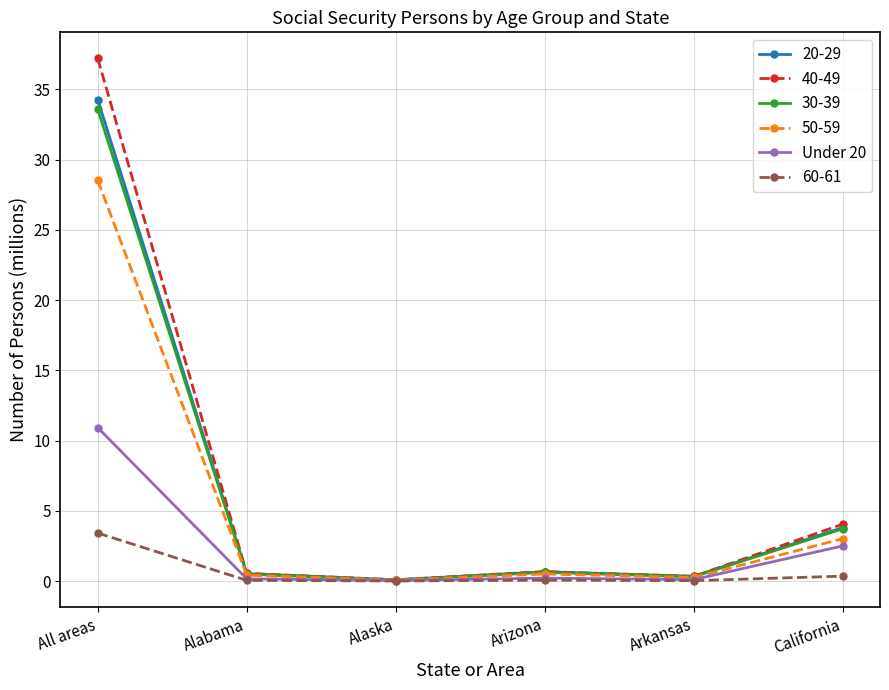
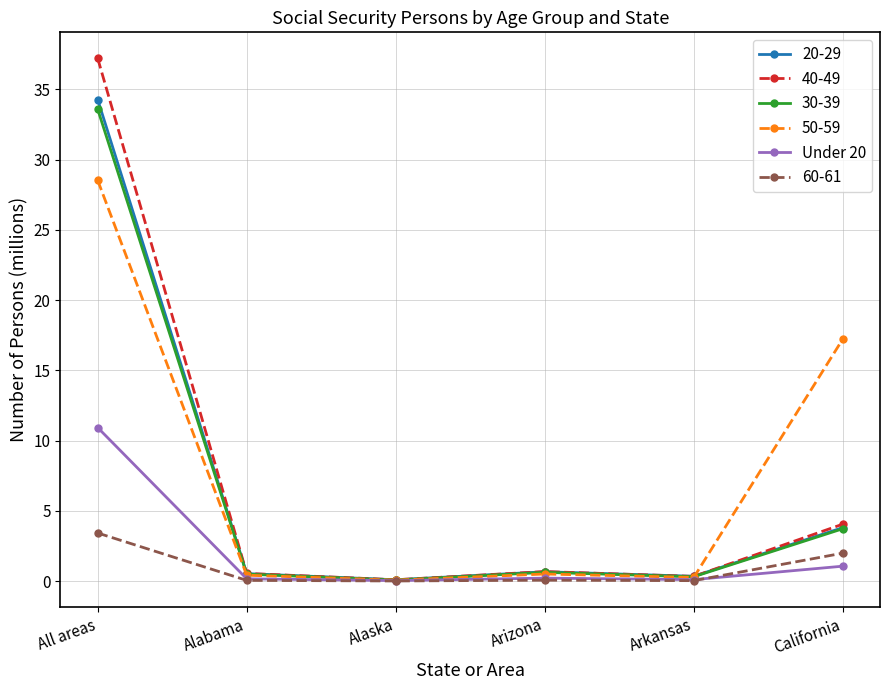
  {
    "20-29": {
      "All areas": 34.3
    },
    "40-49": {
      "All areas": 37.2,
      "California": 4.1
    },
    "30-39": {
      "All areas": 33.6
    },
    "50-59": {
      "All areas": 28.5,
-     "California": 3.0
+     "California": 17.2
    },
    "Under 20": {
      "All areas": 10.9,
-     "California": 2.5
+     "California": 1.1
    },
    "60-61": {
      "All areas": 3.4,
-     "California": 0.4
+     "California": 2.0
    }
  }
